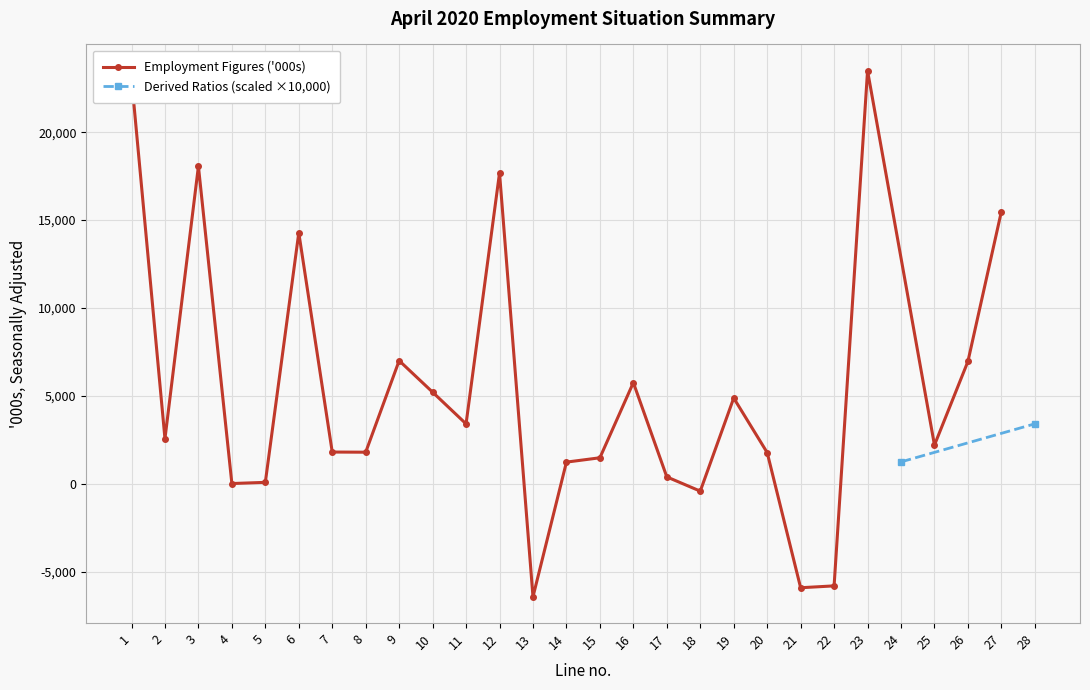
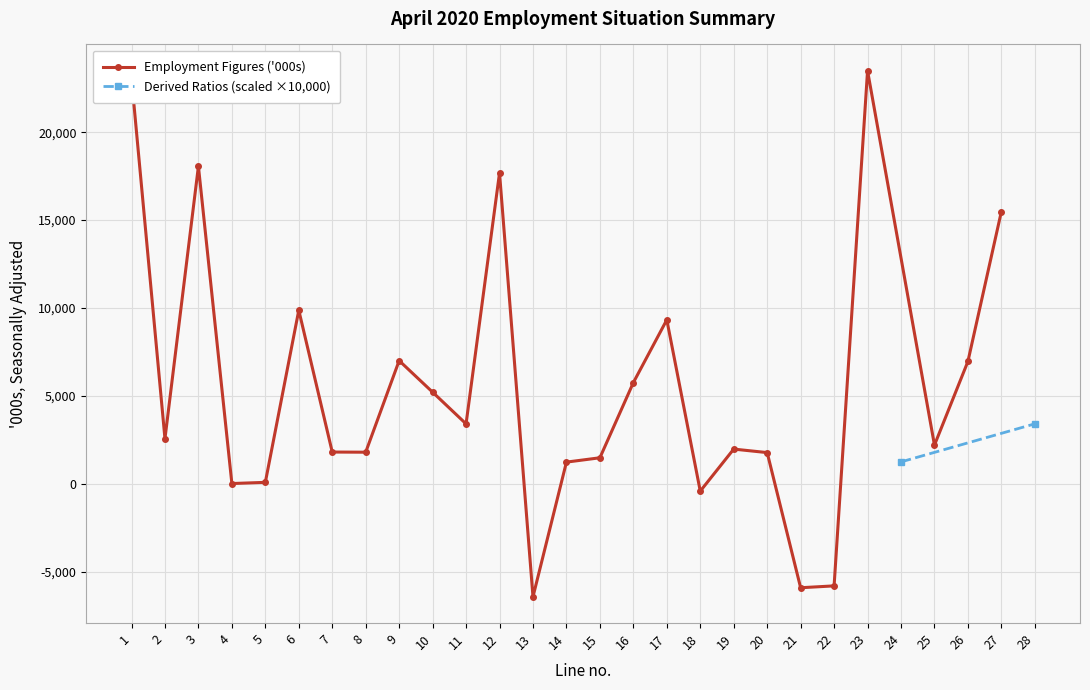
  {
    "Employment Figures ('000s)": {
      "2": "2,600",
      "3": "18,100",
      "4": "0",
      "5": "100",
-     "6": "14,300",
+     "6": "9,900",
      "7": "1,800",
      "8": "1,800",
      "9": "7,000",
      "10": "5,200",
      "11": "3,400",
      "12": "17,700",
      "13": "-6,400",
      "14": "1,200",
      "15": "1,500",
      "16": "5,800",
-     "17": "400",
+     "17": "9,300",
      "18": "-400",
-     "19": "4,900",
+     "19": "2,000",
      "20": "1,800",
      "21": "-5,900",
      "22": "-5,800",
      "23": "23,500",
      "25": "2,200",
      "26": "7,000",
      "27": "15,500"
    },
    "Derived Ratios (scaled ×10,000)": {
      "24": "1,200",
      "28": "3,400"
    }
  }
